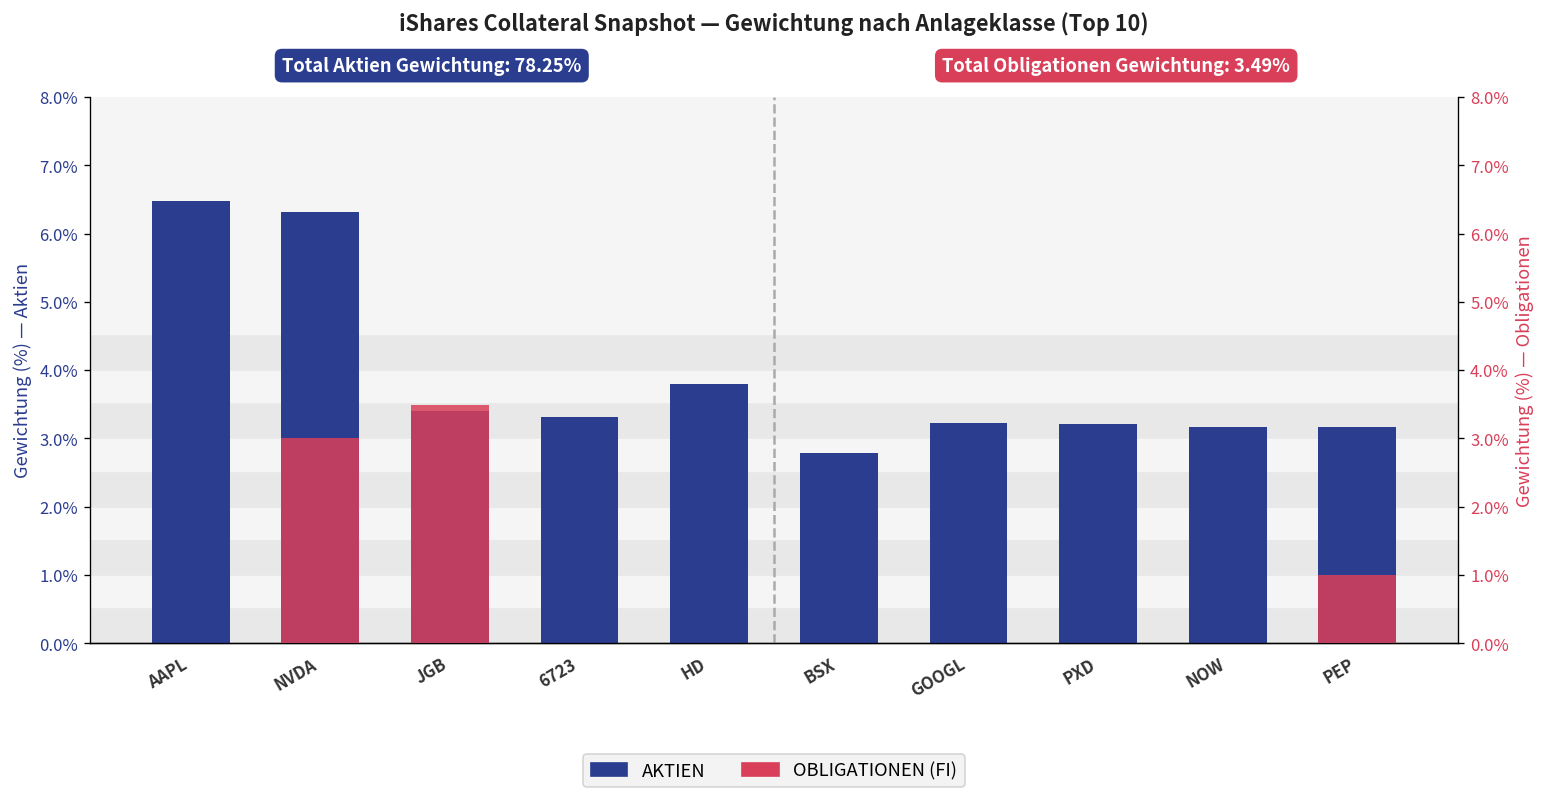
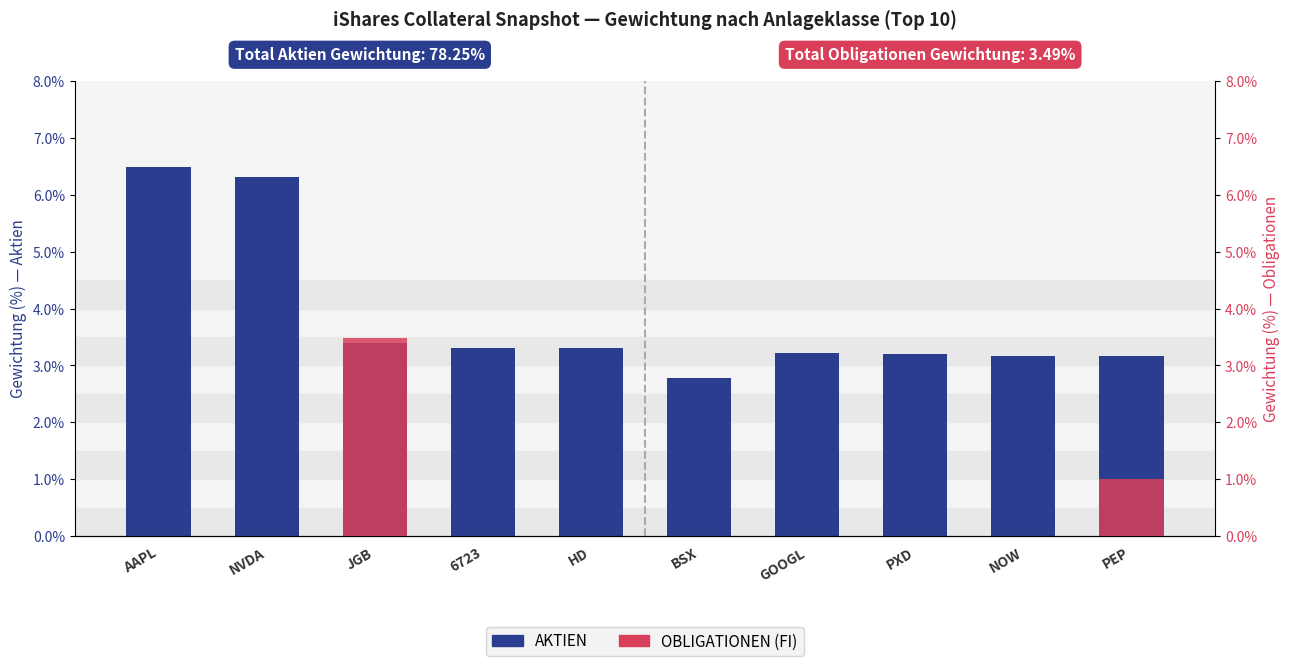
  {
    "AKTIEN": {
      "AAPL": "6.5%",
      "NVDA": "6.3%",
      "JGB": "3.4%",
      "6723": "3.3%",
-     "HD": "3.8%",
+     "HD": "3.3%",
      "BSX": "2.8%",
      "GOOGL": "3.2%",
      "PXD": "3.2%",
      "NOW": "3.2%",
      "PEP": "3.2%"
    },
    "OBLIGATIONEN (FI)": {
      "AAPL": "0%",
-     "NVDA": "3%",
+     "NVDA": "0%",
      "JGB": "3.5%",
      "6723": "0%",
      "HD": "0%",
      "BSX": "0%",
      "GOOGL": "0%",
      "PXD": "0%",
      "NOW": "0%",
      "PEP": "1%"
    }
  }
